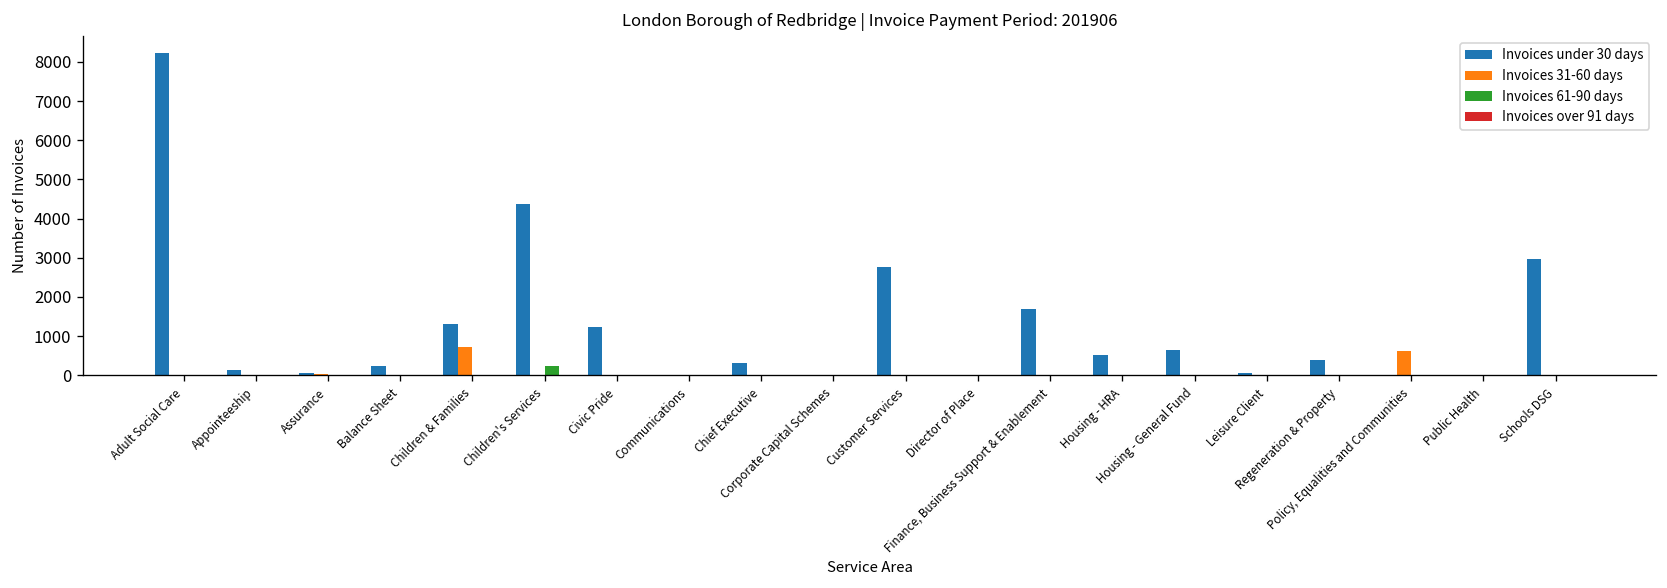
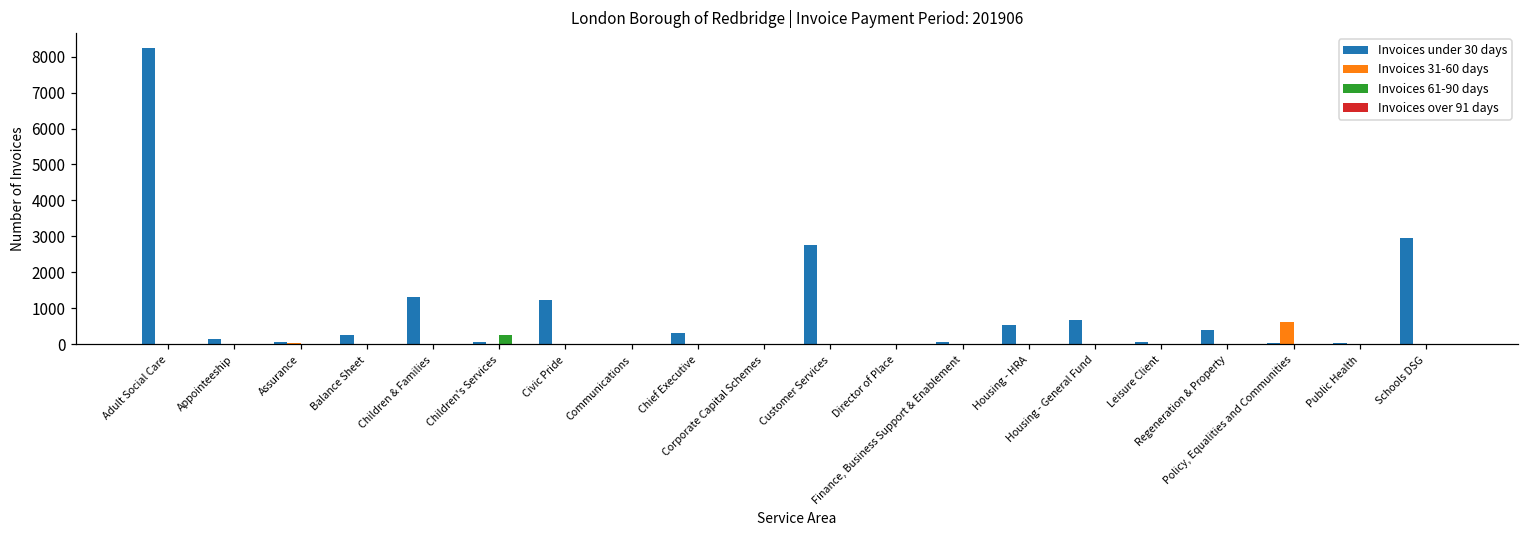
  {
    "Invoices under 30 days": {
      "Adult Social Care": 8200,
      "Appointeeship": 100,
      "Balance Sheet": 200,
      "Children & Families": 1300,
-     "Children's Services": 4400,
+     "Children's Services": 100,
      "Civic Pride": 1200,
      "Chief Executive": 300,
      "Customer Services": 2800,
-     "Finance, Business Support & Enablement": 1700,
+     "Finance, Business Support & Enablement": 100,
      "Housing - HRA": 500,
      "Housing - General Fund": 700,
      "Regeneration & Property": 400,
      "Schools DSG": 3000
    },
    "Invoices 31-60 days": {
      "Appointeeship": 0,
-     "Children & Families": 700,
+     "Children & Families": 0,
      "Children's Services": 0,
      "Communications": 0,
      "Corporate Capital Schemes": 0,
      "Customer Services": 0,
      "Director of Place": 0,
      "Finance, Business Support & Enablement": 0,
      "Housing - HRA": 0,
      "Policy, Equalities and Communities": 600,
      "Public Health": 0
    },
    "Invoices 61-90 days": {
      "Adult Social Care": 0,
      "Appointeeship": 0,
      "Assurance": 0,
      "Balance Sheet": 0,
      "Children's Services": 300,
      "Communications": 0,
      "Chief Executive": 0,
      "Corporate Capital Schemes": 0,
      "Customer Services": 0,
      "Director of Place": 0,
      "Finance, Business Support & Enablement": 0,
      "Leisure Client": 0,
      "Policy, Equalities and Communities": 0,
      "Public Health": 0,
      "Schools DSG": 0
    },
    "Invoices over 91 days": {
      "Appointeeship": 0,
      "Assurance": 0,
      "Balance Sheet": 0,
      "Children's Services": 0,
      "Communications": 0,
      "Chief Executive": 0,
      "Corporate Capital Schemes": 0,
      "Customer Services": 0,
      "Director of Place": 0,
      "Finance, Business Support & Enablement": 0,
      "Housing - HRA": 0,
      "Housing - General Fund": 0,
      "Leisure Client": 0,
      "Policy, Equalities and Communities": 0,
      "Public Health": 0,
      "Schools DSG": 0
    }
  }
